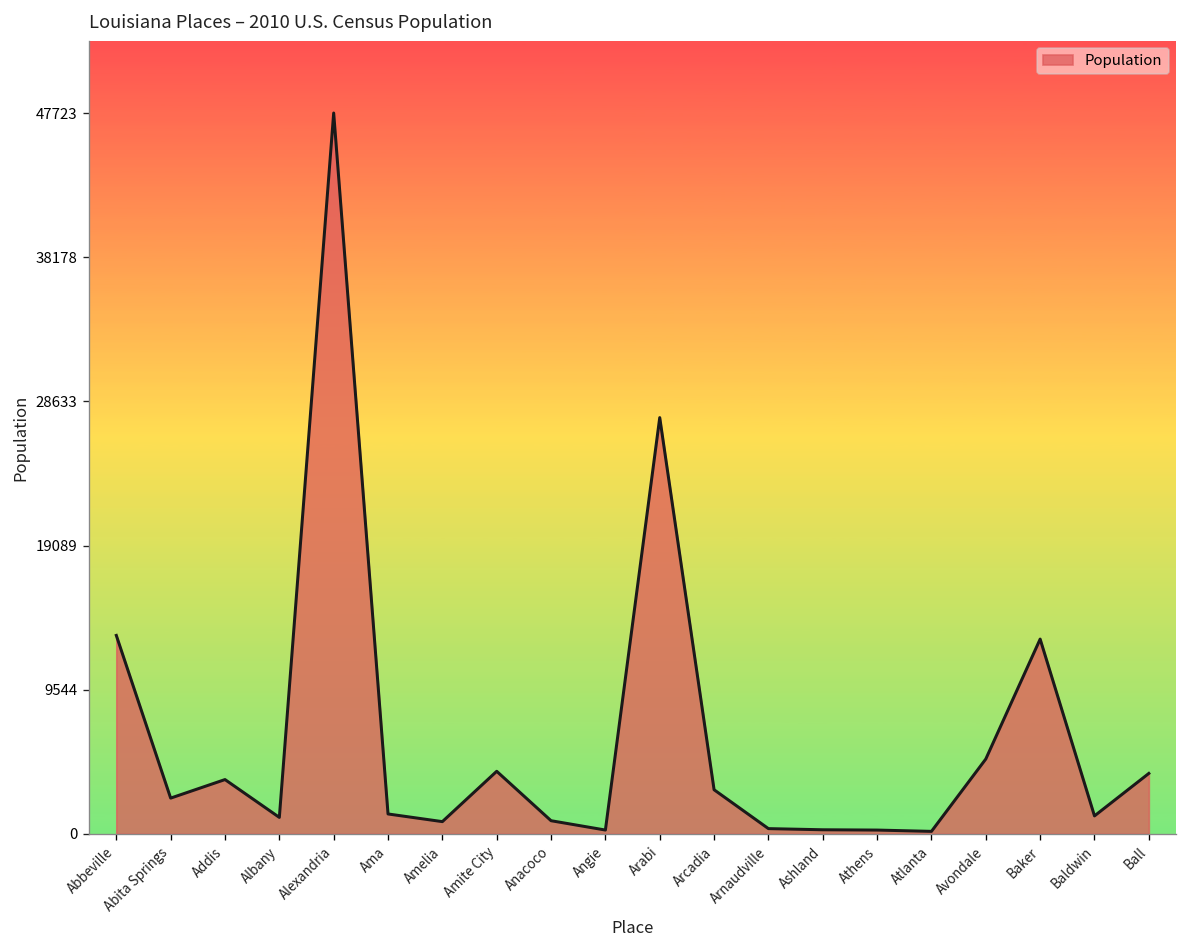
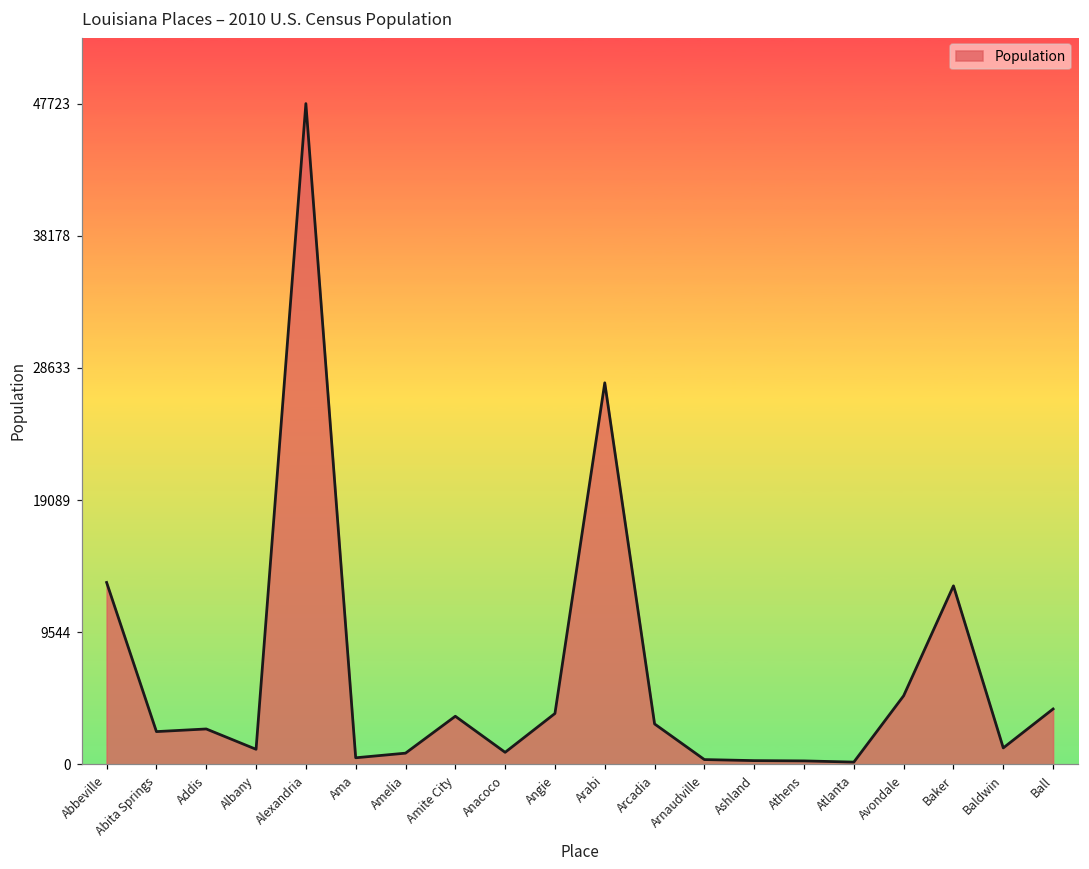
  {
    "Abbeville": 13100,
    "Abita Springs": 2400,
-   "Addis": 3600,
+   "Addis": 2600,
    "Albany": 1100,
    "Alexandria": 47700,
-   "Ama": 1300,
+   "Ama": 500,
    "Amelia": 800,
-   "Amite City": 4100,
+   "Amite City": 3500,
    "Anacoco": 900,
-   "Angie": 300,
+   "Angie": 3700,
    "Arabi": 27600,
    "Arcadia": 2900,
    "Arnaudville": 300,
    "Ashland": 300,
    "Athens": 200,
    "Atlanta": 200,
    "Avondale": 5000,
    "Baker": 12900,
    "Baldwin": 1200,
    "Ball": 4000
  }
